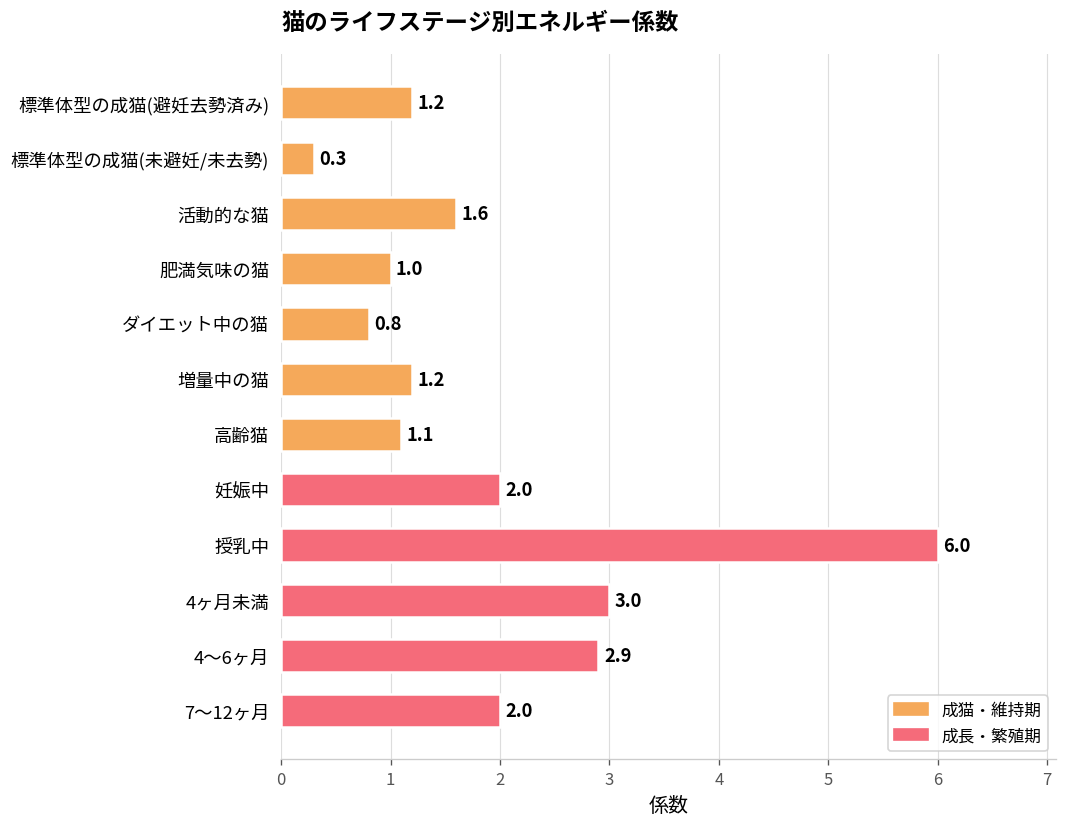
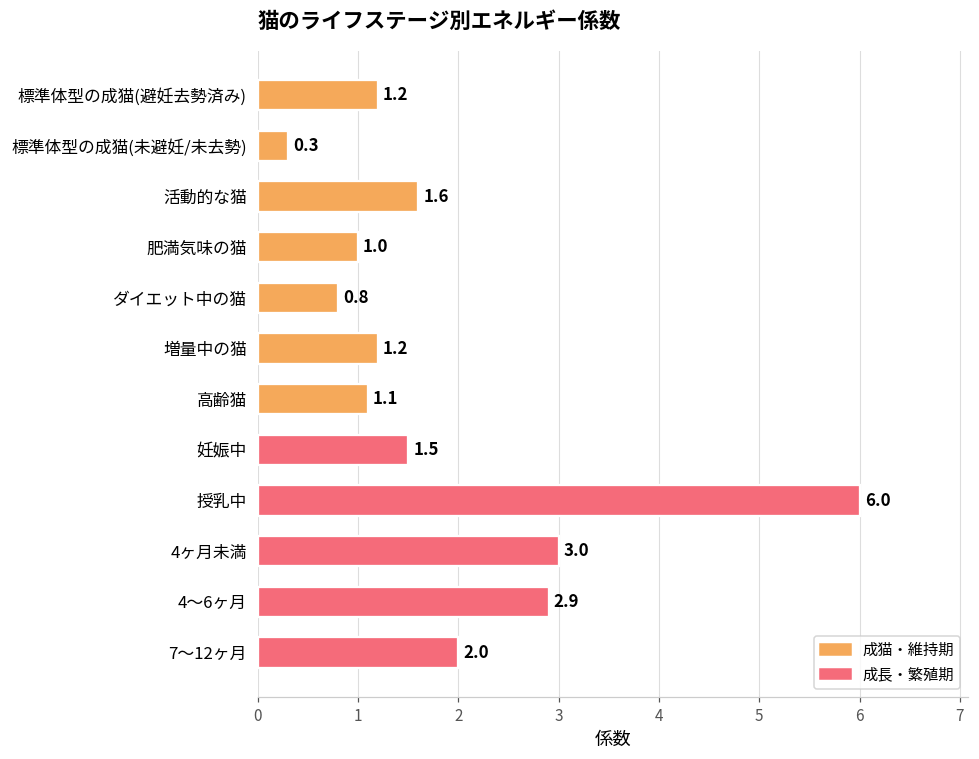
  {
    "標準体型の成猫(避妊去勢済み)": 1.2,
    "標準体型の成猫(未避妊/未去勢)": 0.3,
    "活動的な猫": 1.6,
    "肥満気味の猫": 1.0,
    "ダイエット中の猫": 0.8,
    "増量中の猫": 1.2,
    "高齢猫": 1.1,
-   "妊娠中": 2.0,
+   "妊娠中": 1.5,
    "授乳中": 6.0,
    "4ヶ月未満": 3.0,
    "4～6ヶ月": 2.9,
    "7～12ヶ月": 2.0
  }
